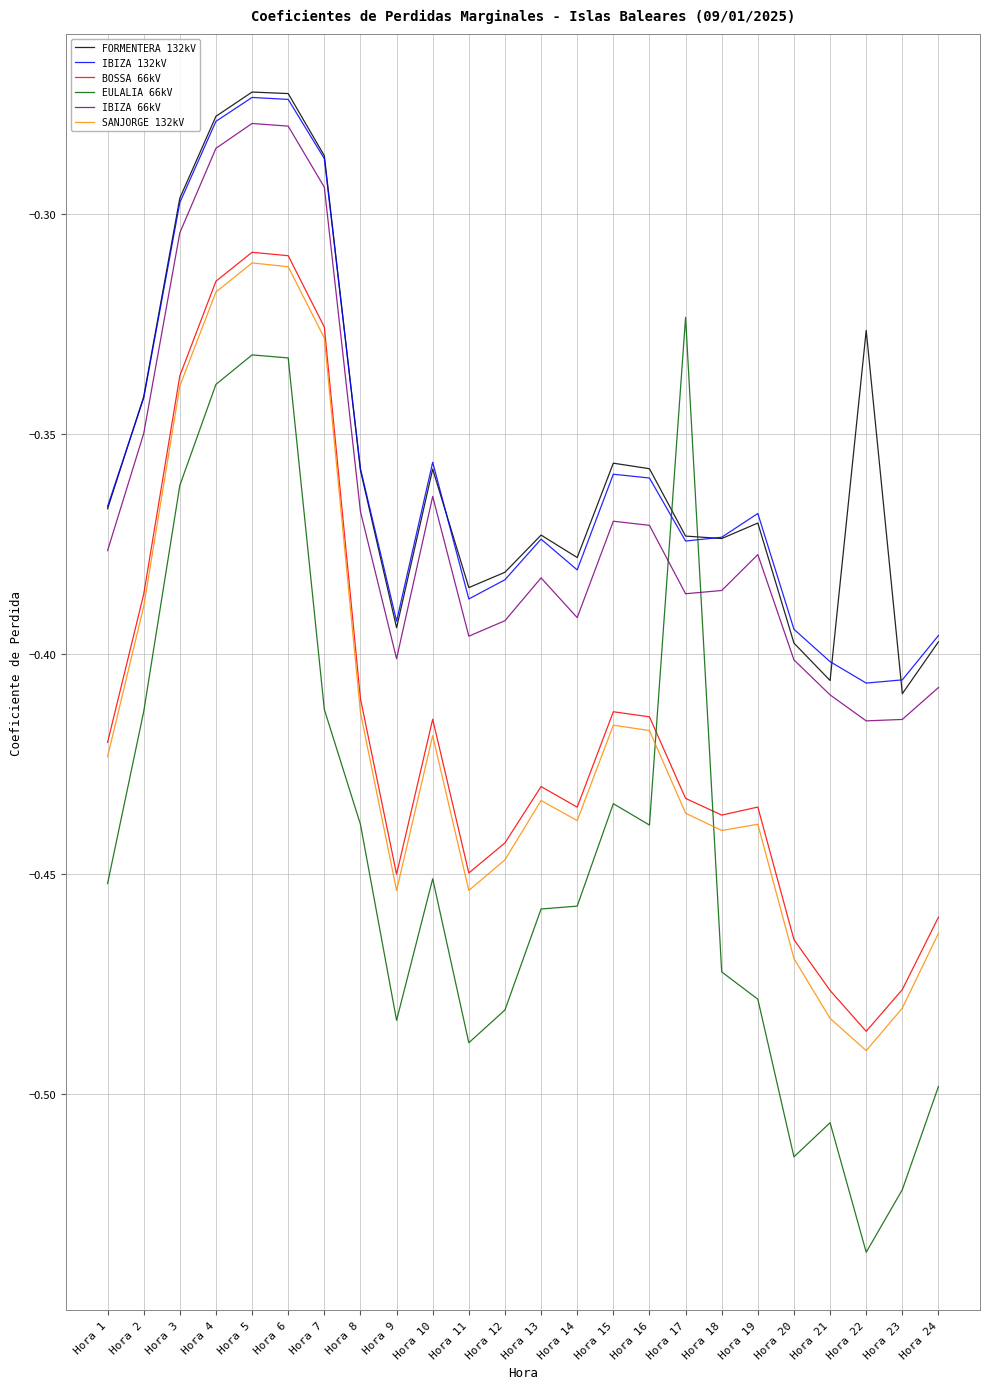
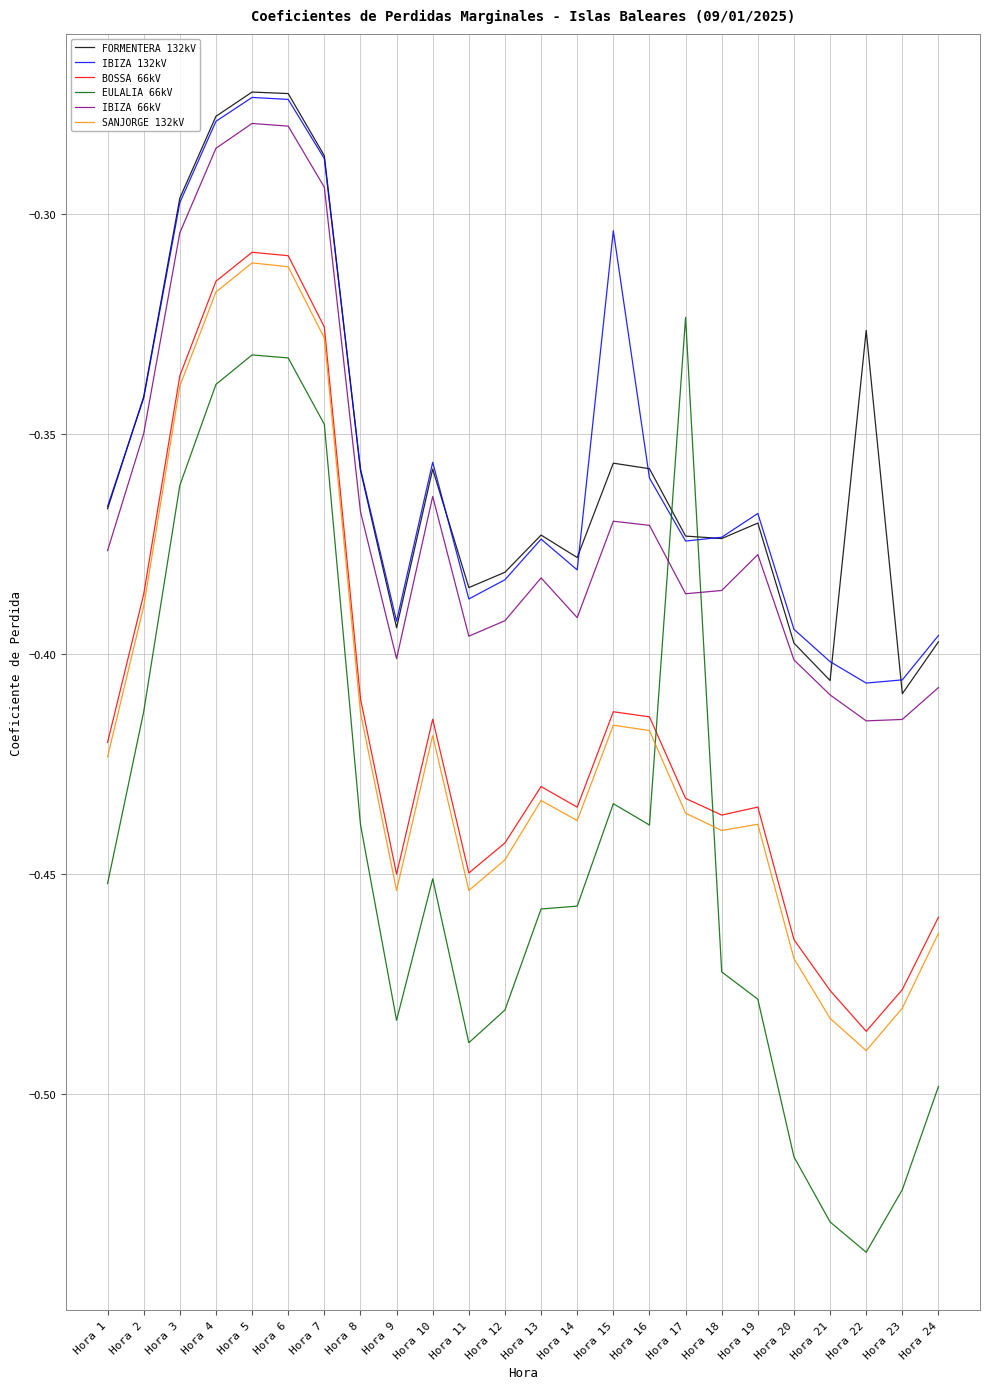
  {
    "FORMENTERA 132kV": {
      "Hora 3": -0.296,
      "Hora 4": -0.278,
      "Hora 5": -0.272,
      "Hora 6": -0.273,
      "Hora 7": -0.287,
      "Hora 9": -0.394,
      "Hora 10": -0.358,
      "Hora 11": -0.385,
      "Hora 12": -0.381,
      "Hora 13": -0.373,
      "Hora 14": -0.378,
      "Hora 15": -0.357,
      "Hora 16": -0.358,
      "Hora 17": -0.373,
      "Hora 19": -0.370,
      "Hora 20": -0.397,
      "Hora 21": -0.406,
      "Hora 22": -0.326,
      "Hora 23": -0.409,
      "Hora 24": -0.397
    },
    "IBIZA 132kV": {
      "Hora 3": -0.297,
      "Hora 4": -0.279,
      "Hora 5": -0.273,
      "Hora 6": -0.274,
      "Hora 7": -0.287,
      "Hora 9": -0.393,
      "Hora 10": -0.356,
      "Hora 11": -0.387,
      "Hora 12": -0.383,
      "Hora 13": -0.374,
      "Hora 14": -0.381,
-     "Hora 15": -0.359,
+     "Hora 15": -0.304,
      "Hora 16": -0.360,
      "Hora 17": -0.374,
      "Hora 19": -0.368,
      "Hora 20": -0.394,
      "Hora 21": -0.402,
      "Hora 22": -0.407,
      "Hora 23": -0.406,
      "Hora 24": -0.396
    },
    "BOSSA 66kV": {
      "Hora 1": -0.420,
      "Hora 2": -0.386,
      "Hora 3": -0.337,
      "Hora 4": -0.315,
      "Hora 5": -0.309,
      "Hora 6": -0.309,
      "Hora 7": -0.326,
      "Hora 8": -0.410,
      "Hora 9": -0.450,
      "Hora 10": -0.415,
      "Hora 11": -0.450,
      "Hora 12": -0.443,
      "Hora 13": -0.430,
      "Hora 14": -0.435,
      "Hora 15": -0.413,
      "Hora 16": -0.414,
      "Hora 17": -0.433,
      "Hora 18": -0.437,
      "Hora 19": -0.435,
      "Hora 20": -0.465,
      "Hora 21": -0.476,
      "Hora 22": -0.486,
      "Hora 23": -0.476,
      "Hora 24": -0.460
    },
    "EULALIA 66kV": {
      "Hora 1": -0.452,
      "Hora 2": -0.413,
      "Hora 3": -0.362,
      "Hora 4": -0.339,
      "Hora 5": -0.332,
      "Hora 6": -0.333,
-     "Hora 7": -0.413,
+     "Hora 7": -0.348,
      "Hora 8": -0.439,
      "Hora 9": -0.483,
      "Hora 10": -0.451,
      "Hora 11": -0.488,
      "Hora 12": -0.481,
      "Hora 13": -0.458,
      "Hora 14": -0.457,
      "Hora 15": -0.434,
      "Hora 16": -0.439,
      "Hora 17": -0.323,
      "Hora 18": -0.472,
      "Hora 19": -0.478,
      "Hora 20": -0.514,
-     "Hora 21": -0.506,
+     "Hora 21": -0.529,
      "Hora 22": -0.536,
      "Hora 23": -0.522,
      "Hora 24": -0.498
    },
    "IBIZA 66kV": {
      "Hora 1": -0.376,
      "Hora 2": -0.350,
      "Hora 3": -0.304,
      "Hora 4": -0.285,
      "Hora 5": -0.279,
      "Hora 6": -0.280,
      "Hora 7": -0.294,
      "Hora 8": -0.368,
      "Hora 9": -0.401,
      "Hora 10": -0.364,
      "Hora 11": -0.396,
      "Hora 12": -0.392,
      "Hora 13": -0.383,
      "Hora 14": -0.392,
      "Hora 15": -0.370,
      "Hora 16": -0.371,
      "Hora 17": -0.386,
      "Hora 18": -0.386,
      "Hora 19": -0.377,
      "Hora 20": -0.401,
      "Hora 21": -0.409,
      "Hora 22": -0.415,
      "Hora 23": -0.415,
      "Hora 24": -0.408
    },
    "SANJORGE 132kV": {
      "Hora 1": -0.423,
      "Hora 2": -0.389,
      "Hora 3": -0.339,
      "Hora 4": -0.318,
      "Hora 5": -0.311,
      "Hora 6": -0.312,
      "Hora 7": -0.328,
      "Hora 8": -0.413,
      "Hora 9": -0.454,
      "Hora 10": -0.419,
      "Hora 11": -0.454,
      "Hora 12": -0.447,
      "Hora 13": -0.433,
      "Hora 14": -0.438,
      "Hora 15": -0.416,
      "Hora 16": -0.417,
      "Hora 17": -0.436,
      "Hora 18": -0.440,
      "Hora 19": -0.439,
      "Hora 20": -0.469,
      "Hora 21": -0.483,
      "Hora 22": -0.490,
      "Hora 23": -0.480,
      "Hora 24": -0.463
    }
  }
